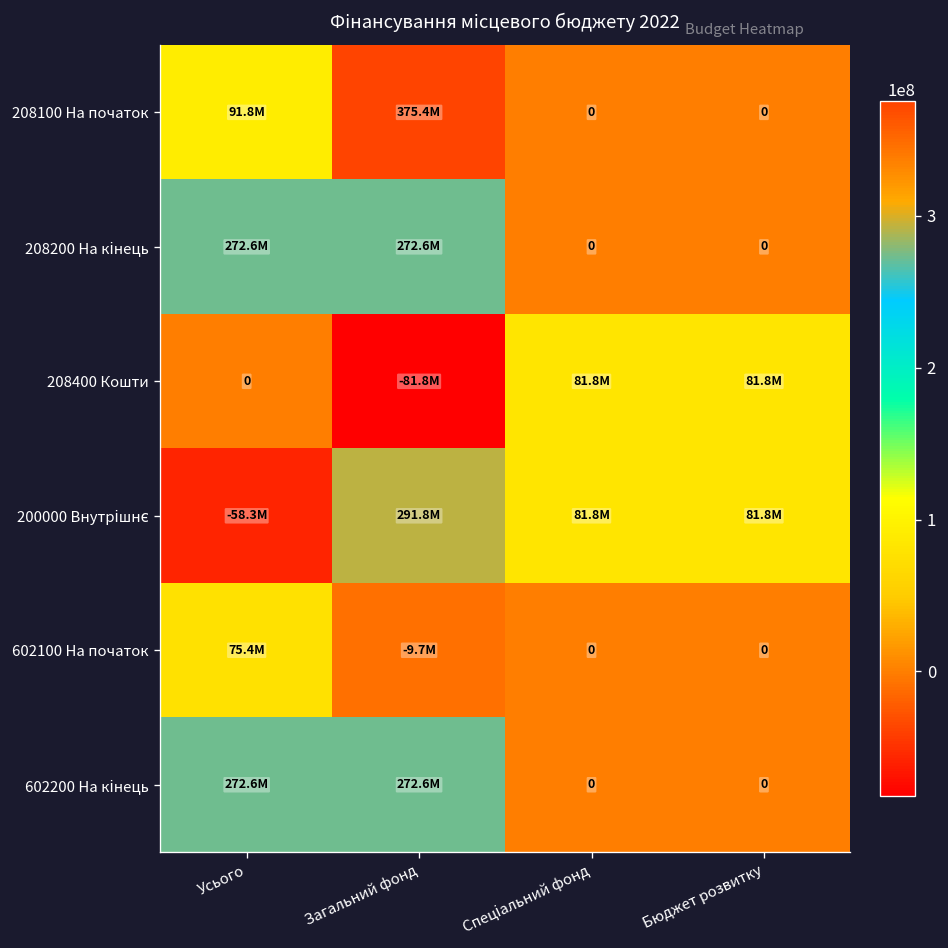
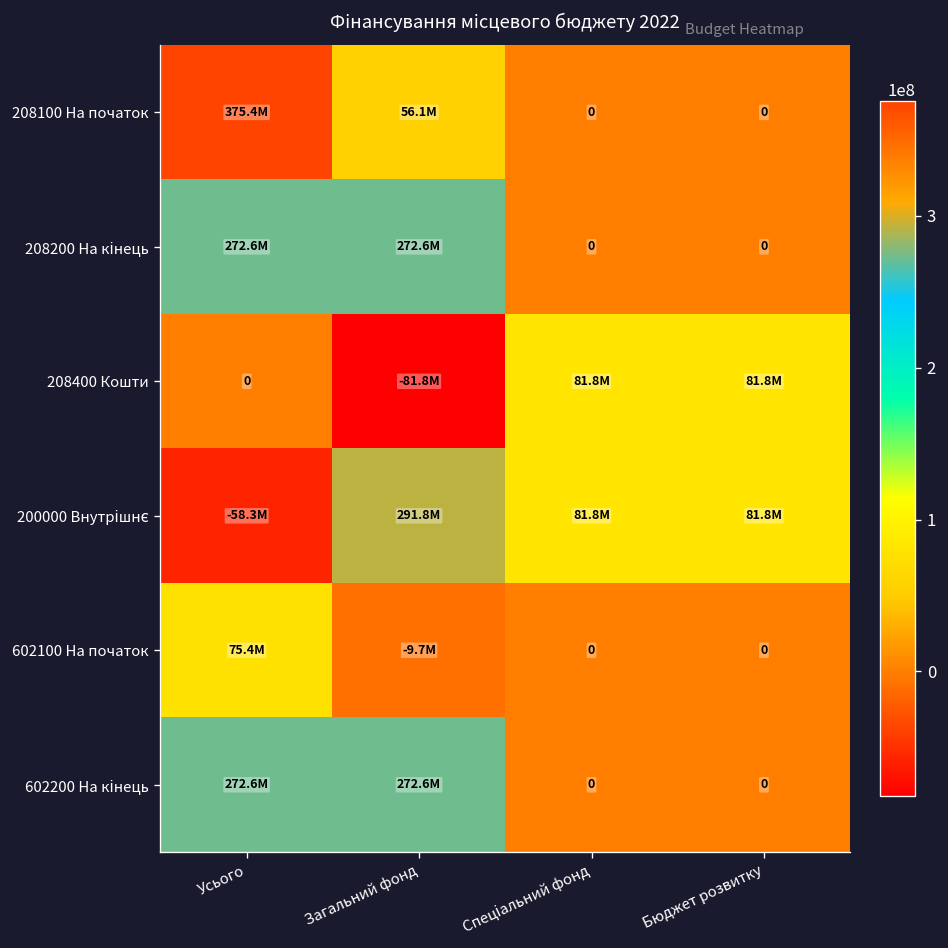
  {
    "208100 На початок": {
-     "Усього": "91.8M",
-     "Загальний фонд": "375.4M"
+     "Усього": "375.4M",
+     "Загальний фонд": "56.1M"
    }
  }
